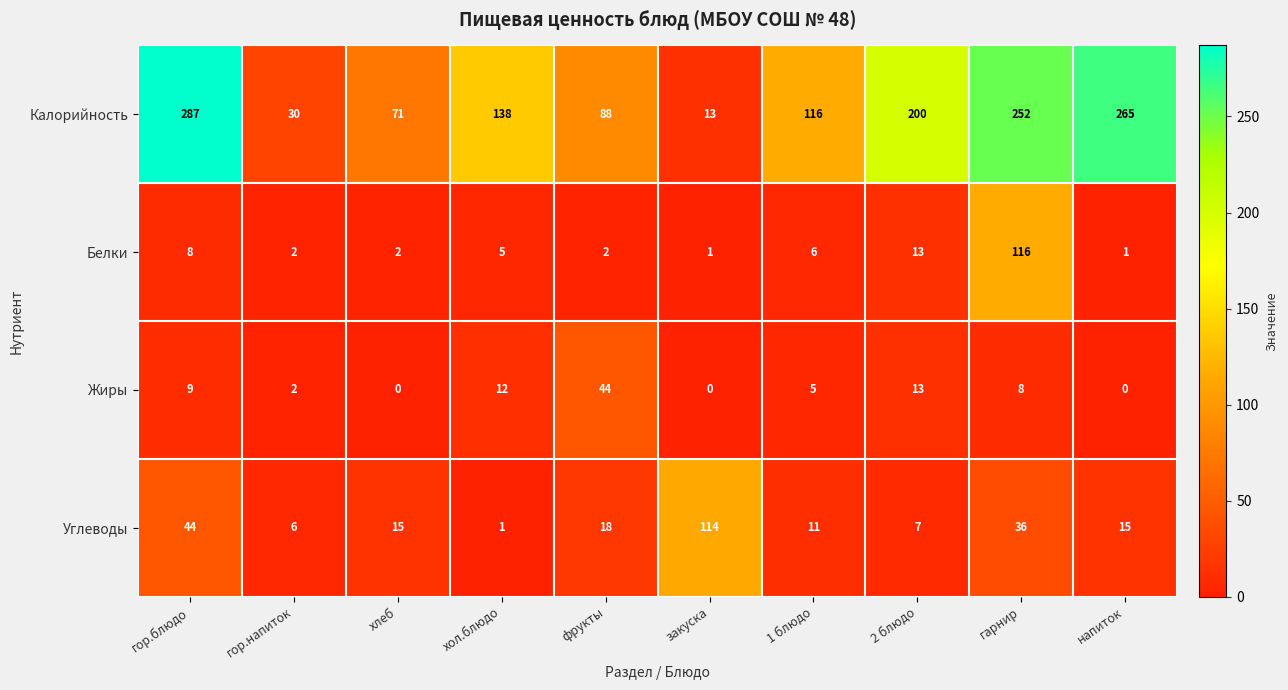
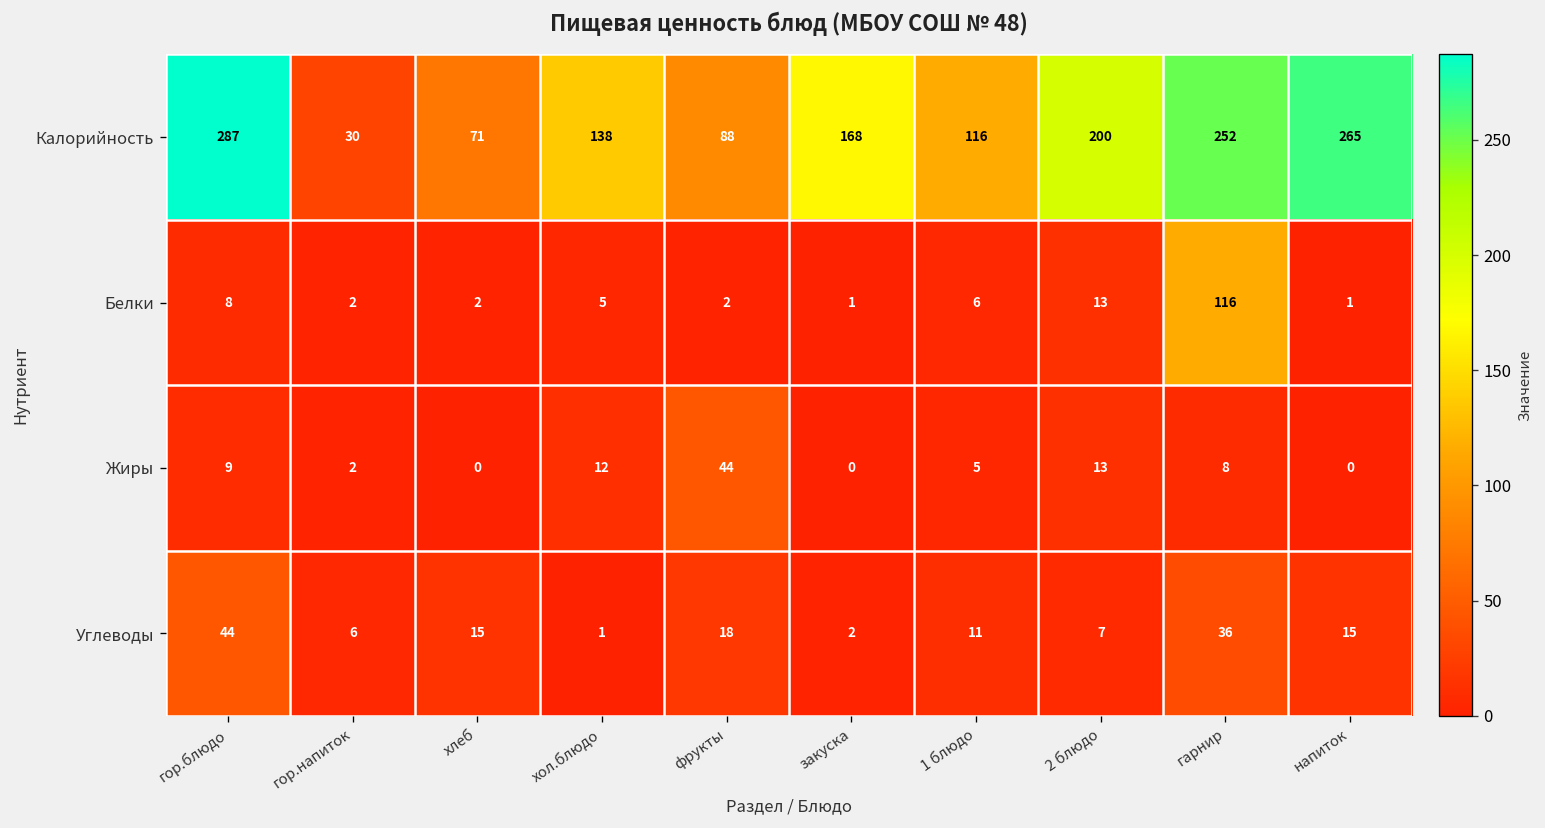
  {
    "Калорийность": {
      "гор.блюдо": 287,
      "гор.напиток": 30,
      "хлеб": 71,
      "хол.блюдо": 138,
      "фрукты": 88,
-     "закуска": 13,
+     "закуска": 168,
      "1 блюдо": 116,
      "2 блюдо": 200,
      "гарнир": 252,
      "напиток": 265
    },
    "Белки": {
      "гор.блюдо": 8,
      "гор.напиток": 2,
      "хлеб": 2,
      "хол.блюдо": 5,
      "фрукты": 2,
      "закуска": 1,
      "1 блюдо": 6,
      "2 блюдо": 13,
      "гарнир": 116,
      "напиток": 1
    },
    "Жиры": {
      "гор.блюдо": 9,
      "гор.напиток": 2,
      "хлеб": 0,
      "хол.блюдо": 12,
      "фрукты": 44,
      "закуска": 0,
      "1 блюдо": 5,
      "2 блюдо": 13,
      "гарнир": 8,
      "напиток": 0
    },
    "Углеводы": {
      "гор.блюдо": 44,
      "гор.напиток": 6,
      "хлеб": 15,
      "хол.блюдо": 1,
      "фрукты": 18,
-     "закуска": 114,
+     "закуска": 2,
      "1 блюдо": 11,
      "2 блюдо": 7,
      "гарнир": 36,
      "напиток": 15
    }
  }
